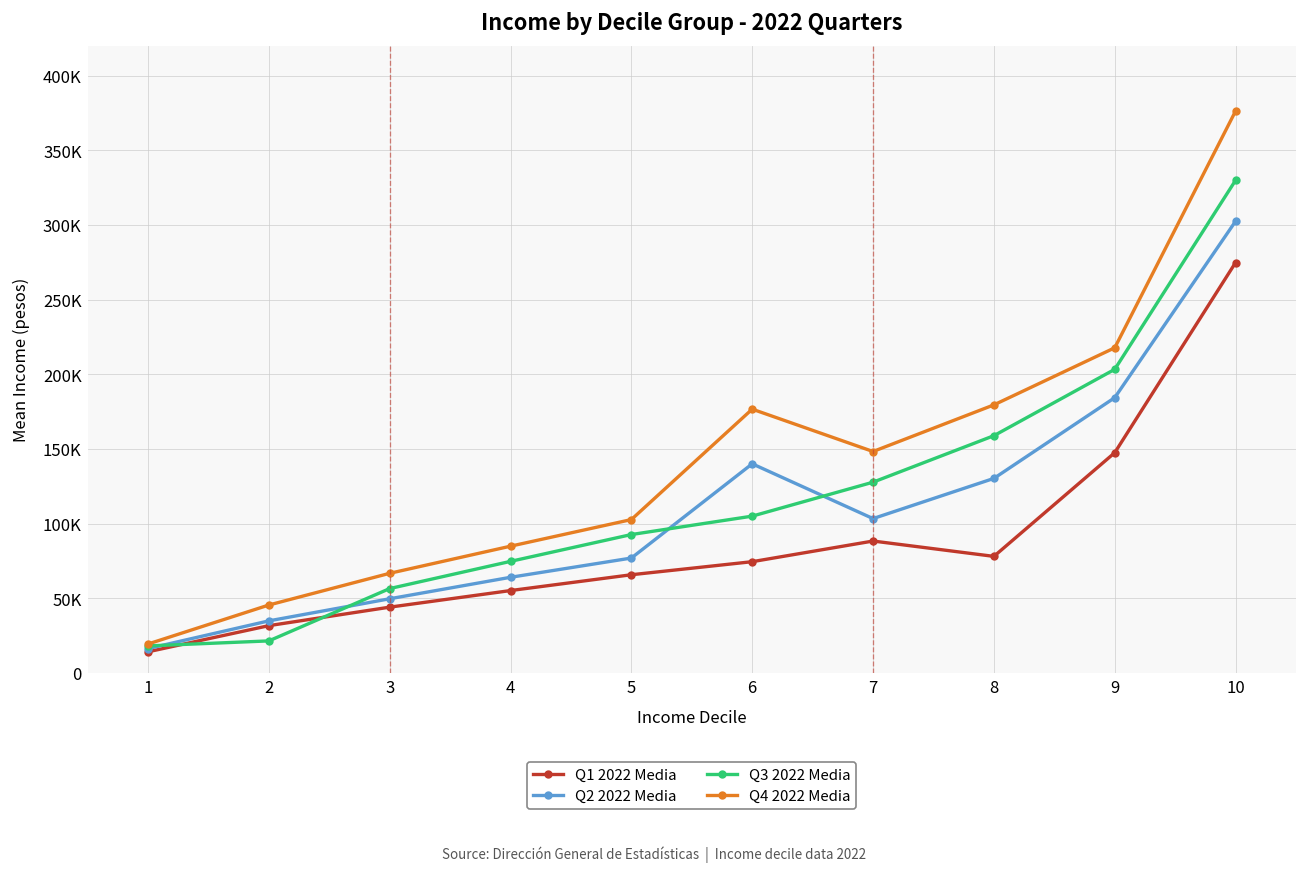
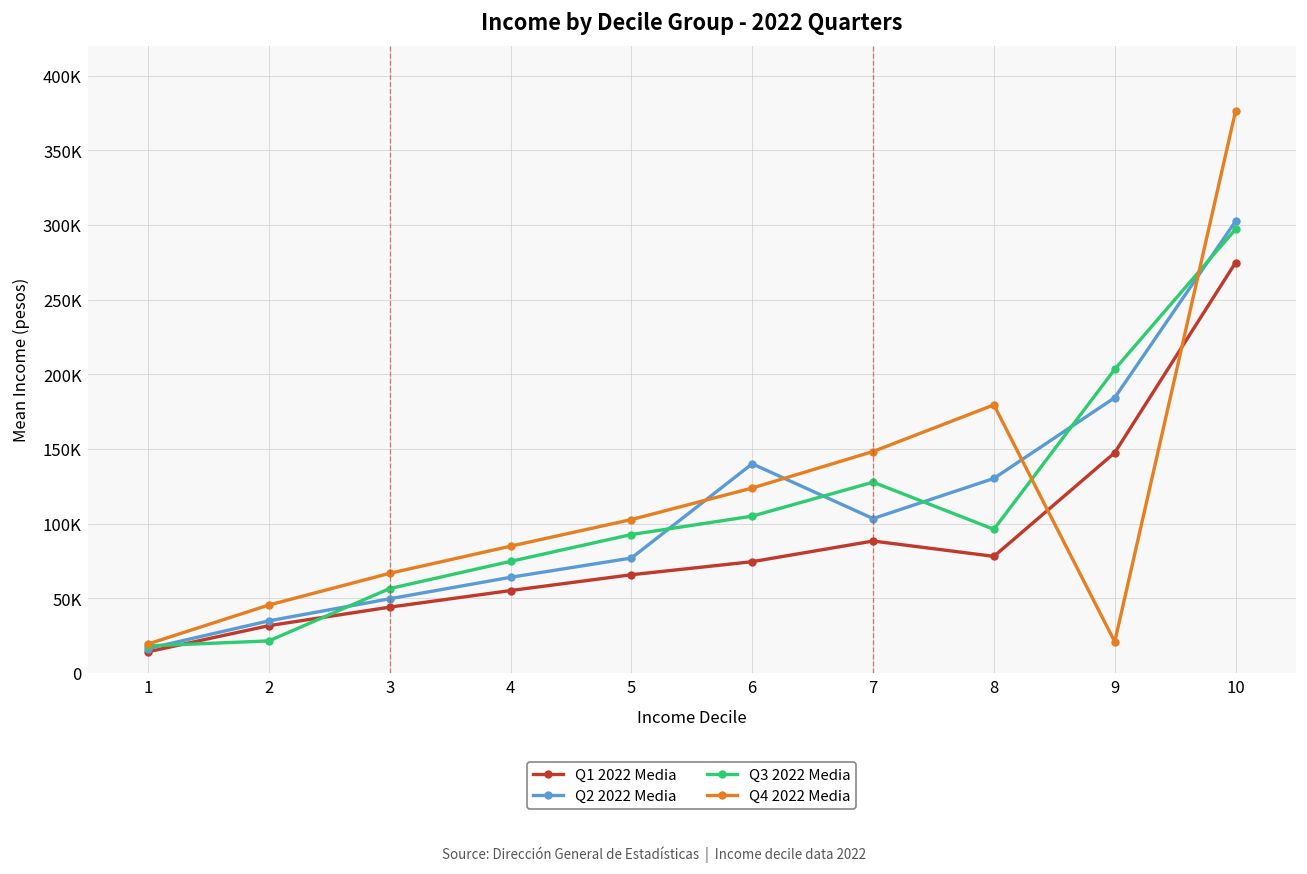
  {
    "Q1 2022 Media": {
      "1": 14000,
      "2": 32000,
      "3": 44000,
      "4": 55000,
      "5": 66000,
      "6": 75000,
      "7": 88000,
      "8": 78000,
      "9": 148000,
      "10": 275000
    },
    "Q2 2022 Media": {
      "2": 35000,
      "3": 50000,
      "4": 64000,
      "5": 77000,
      "6": 140000,
      "7": 103000,
      "8": 130000,
      "9": 184000,
      "10": 303000
    },
    "Q3 2022 Media": {
      "2": 21000,
      "3": 56000,
      "4": 75000,
      "5": 93000,
      "6": 105000,
      "7": 128000,
-     "8": 159000,
+     "8": 96000,
      "9": 203000,
-     "10": 330000
+     "10": 297000
    },
    "Q4 2022 Media": {
      "2": 45000,
      "3": 67000,
      "4": 85000,
      "5": 103000,
-     "6": 177000,
+     "6": 124000,
      "7": 148000,
      "8": 180000,
-     "9": 218000,
+     "9": 21000,
      "10": 376000
    }
  }
